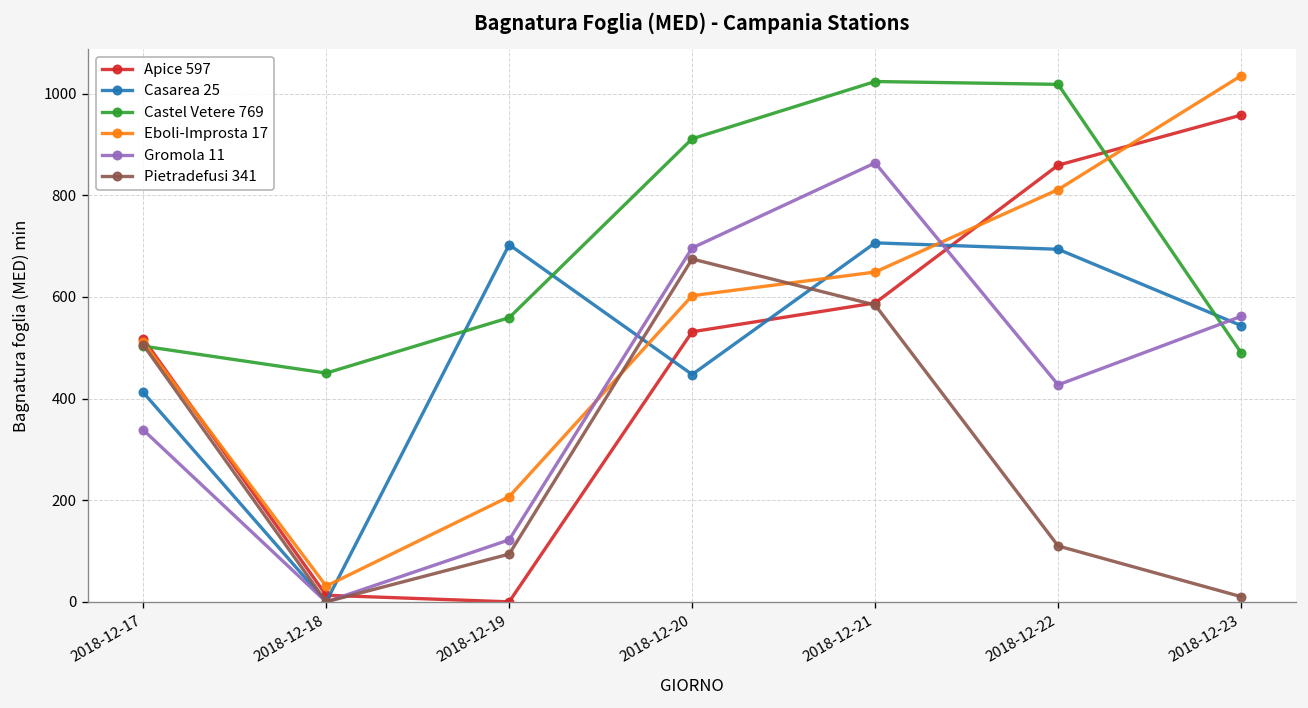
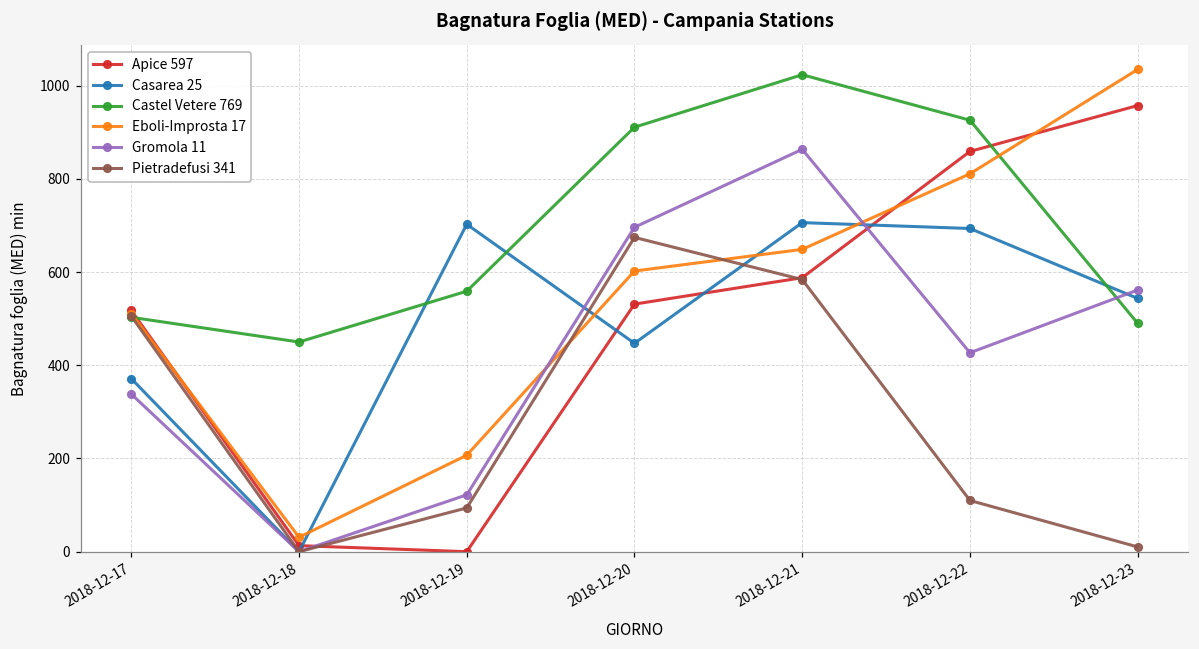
  {
    "Apice 597": {
      "2018-12-17": 520,
      "2018-12-18": 10,
      "2018-12-19": 0,
      "2018-12-20": 530,
      "2018-12-22": 860,
      "2018-12-23": 960
    },
    "Casarea 25": {
-     "2018-12-17": 410,
+     "2018-12-17": 370,
      "2018-12-19": 700,
      "2018-12-20": 450,
      "2018-12-21": 710,
      "2018-12-22": 690,
      "2018-12-23": 540
    },
    "Castel Vetere 769": {
      "2018-12-18": 450,
      "2018-12-19": 560,
      "2018-12-20": 910,
      "2018-12-21": 1020,
-     "2018-12-22": 1020,
+     "2018-12-22": 930,
      "2018-12-23": 490
    },
    "Eboli-Improsta 17": {
      "2018-12-18": 30,
      "2018-12-19": 210,
      "2018-12-20": 600,
      "2018-12-21": 650,
      "2018-12-22": 810,
      "2018-12-23": 1040
    },
    "Gromola 11": {
      "2018-12-17": 340,
      "2018-12-19": 120,
      "2018-12-20": 700,
      "2018-12-21": 860,
      "2018-12-22": 430,
      "2018-12-23": 560
    },
    "Pietradefusi 341": {
      "2018-12-19": 90,
      "2018-12-20": 670,
      "2018-12-22": 110,
      "2018-12-23": 10
    }
  }
